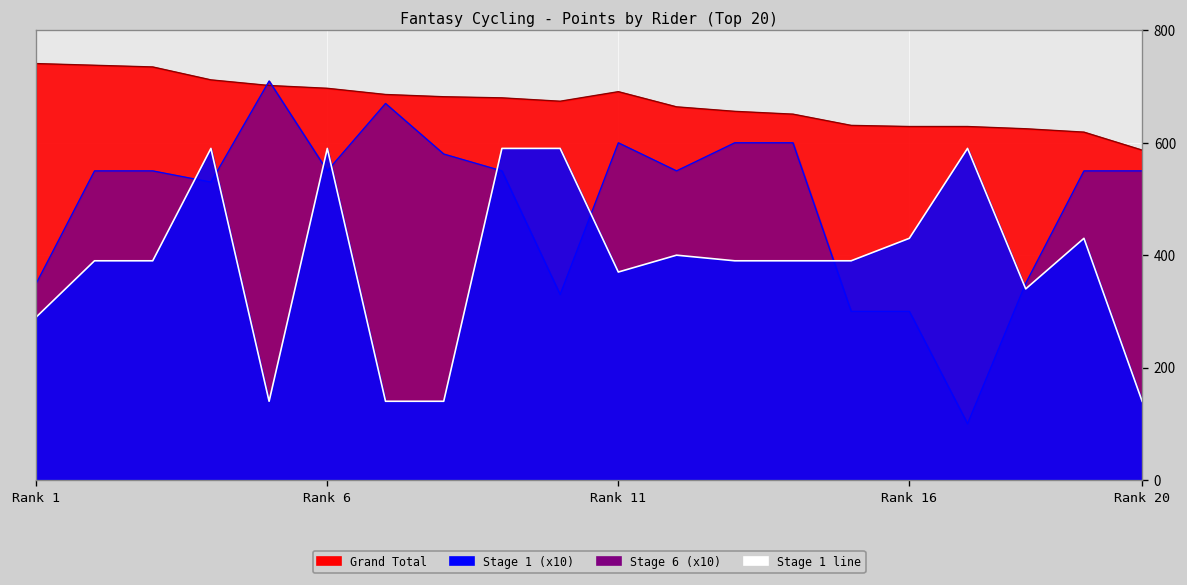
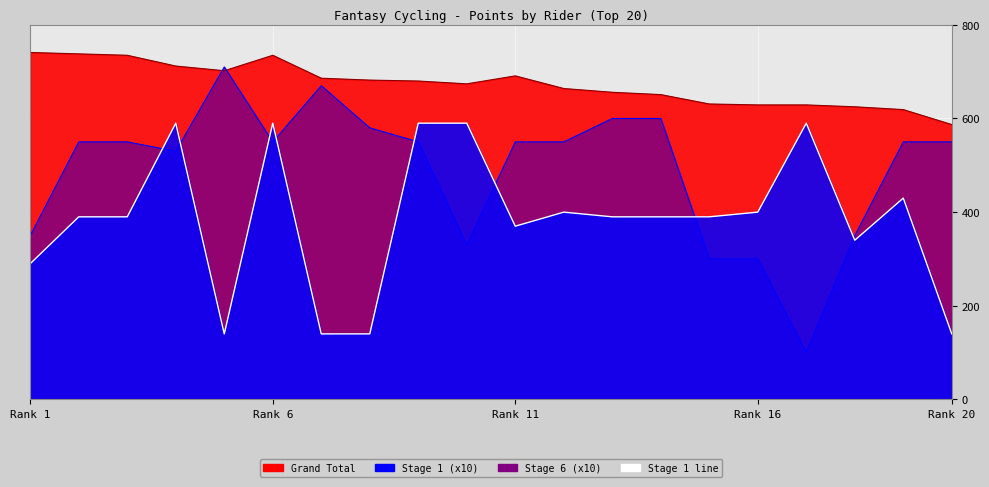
  {
    "Grand Total": {
      "Rank 1": 740,
-     "Rank 6": 700,
+     "Rank 6": 740,
      "Rank 11": 690,
      "Rank 16": 630,
      "Rank 20": 590
    },
    "Stage 6 (x10)": {
      "Rank 1": 350,
      "Rank 6": 550,
-     "Rank 11": 600,
+     "Rank 11": 550,
      "Rank 16": 300,
      "Rank 20": 550
    },
    "Stage 1 (x10)": {
      "Rank 1": 290,
      "Rank 6": 590,
      "Rank 11": 370,
-     "Rank 16": 430,
+     "Rank 16": 400,
      "Rank 20": 140
    }
  }
